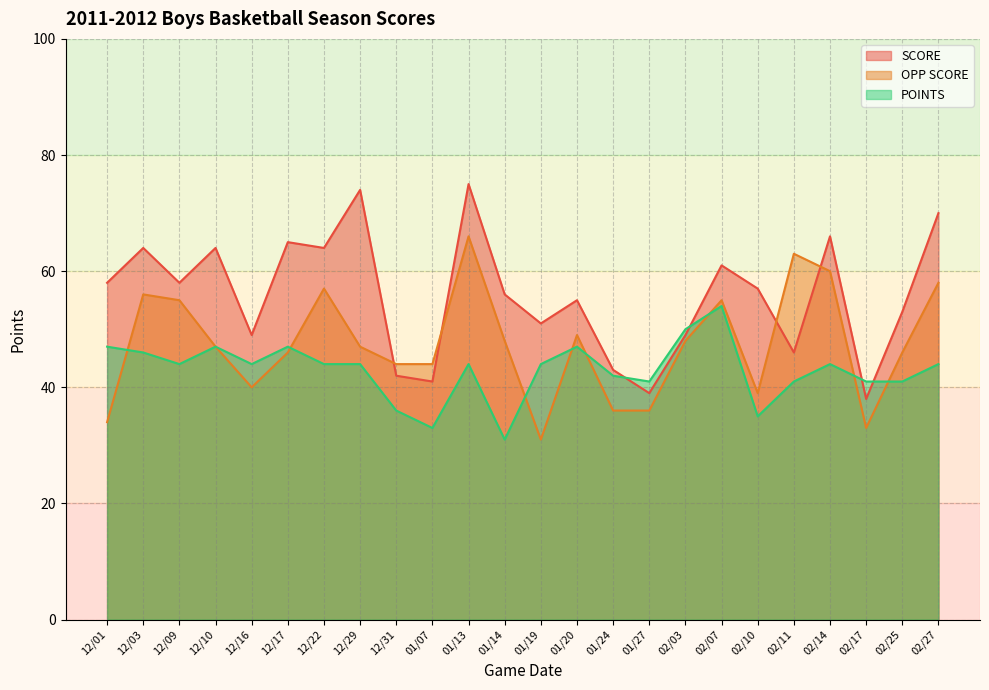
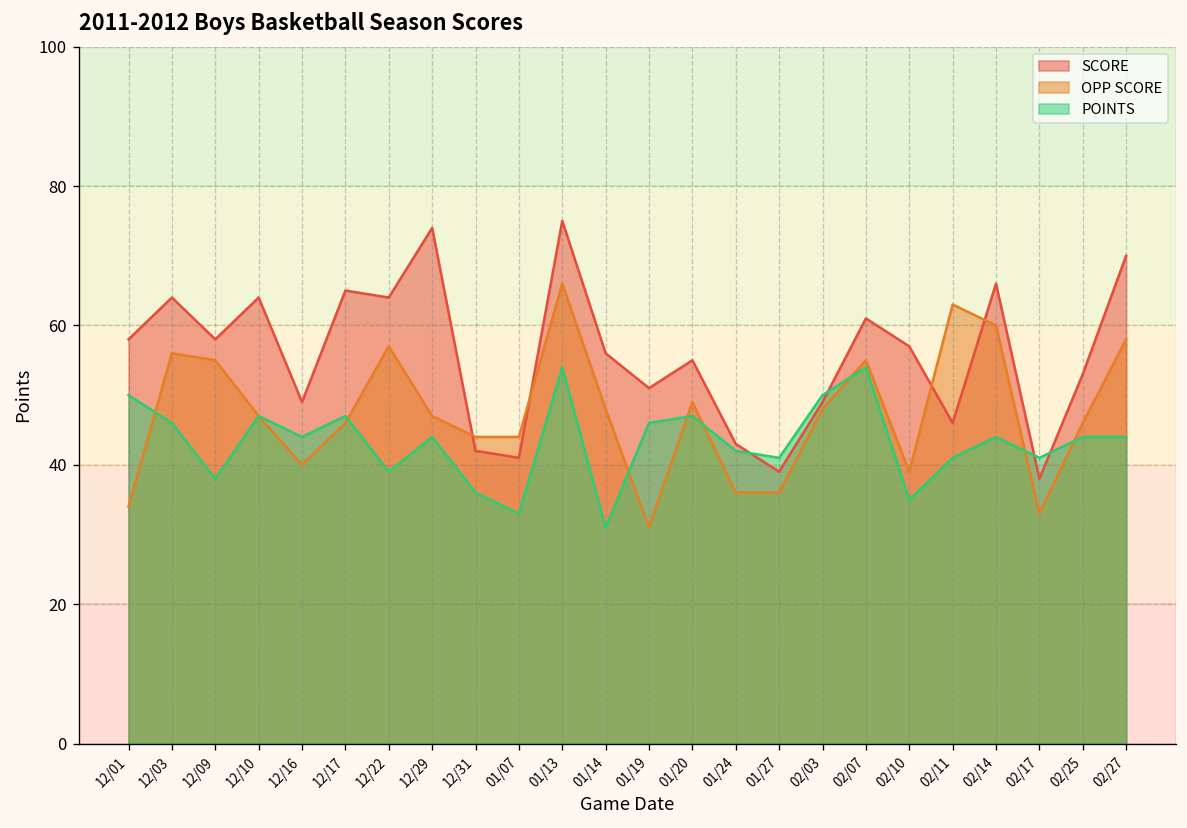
  {
    "POINTS": {
-     "12/01": 47,
+     "12/01": 50,
      "12/03": 46,
-     "12/09": 44,
+     "12/09": 38,
      "12/16": 44,
      "12/17": 47,
-     "12/22": 44,
+     "12/22": 39,
      "12/29": 44,
      "12/31": 36,
      "01/07": 33,
-     "01/13": 44,
+     "01/13": 54,
      "01/14": 31,
-     "01/19": 44,
+     "01/19": 46,
      "01/20": 47,
      "01/24": 42,
      "01/27": 41,
      "02/03": 50,
      "02/07": 54,
      "02/10": 35,
      "02/11": 41,
      "02/14": 44,
      "02/17": 41,
-     "02/25": 41,
+     "02/25": 44,
      "02/27": 44
    }
  }
